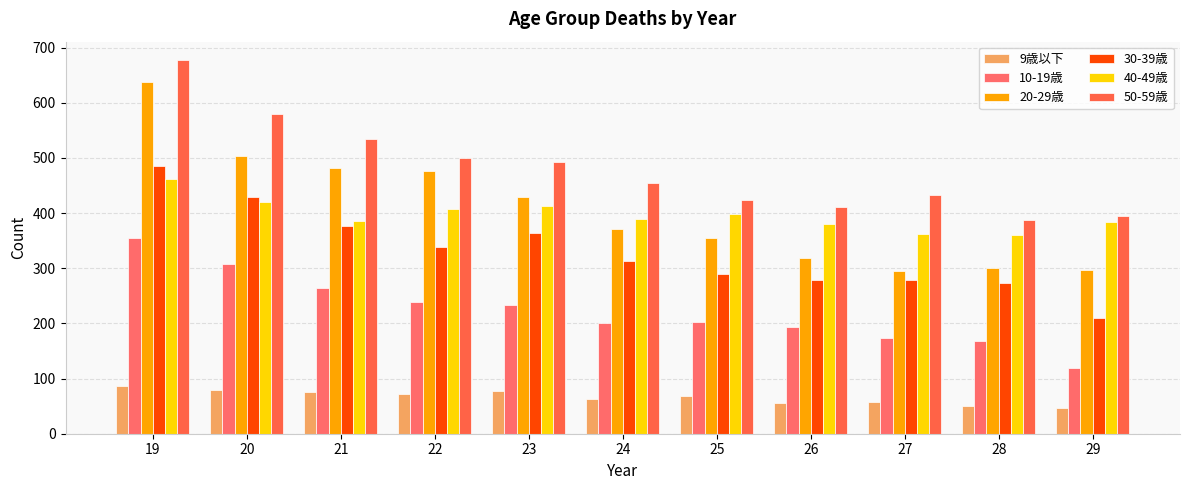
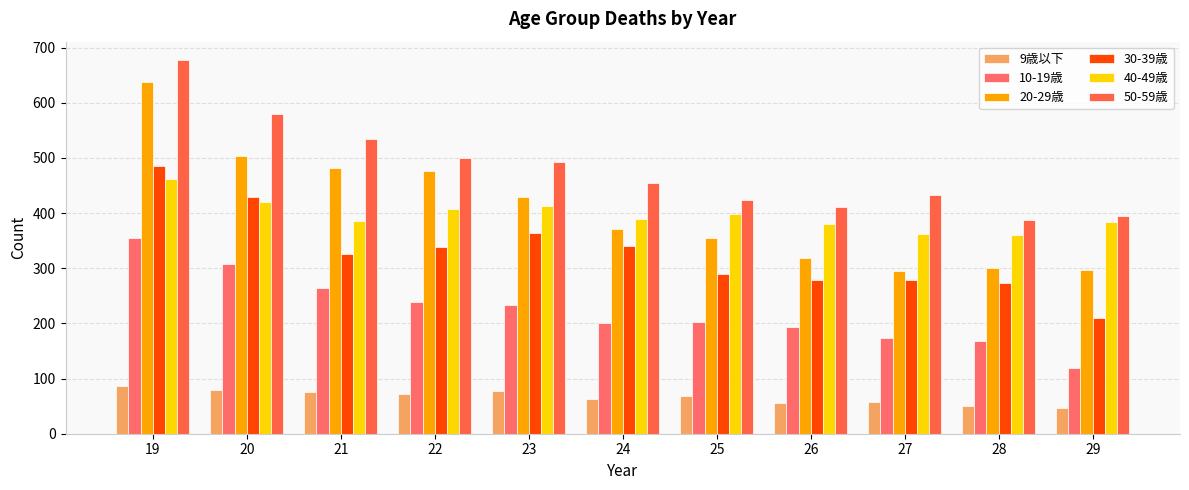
  {
    "30-39歳": {
      "19": 490,
      "20": 430,
-     "21": 380,
+     "21": 330,
      "22": 340,
      "23": 360,
-     "24": 310,
+     "24": 340,
      "25": 290,
      "26": 280,
      "27": 280,
      "28": 270,
      "29": 210
    }
  }
